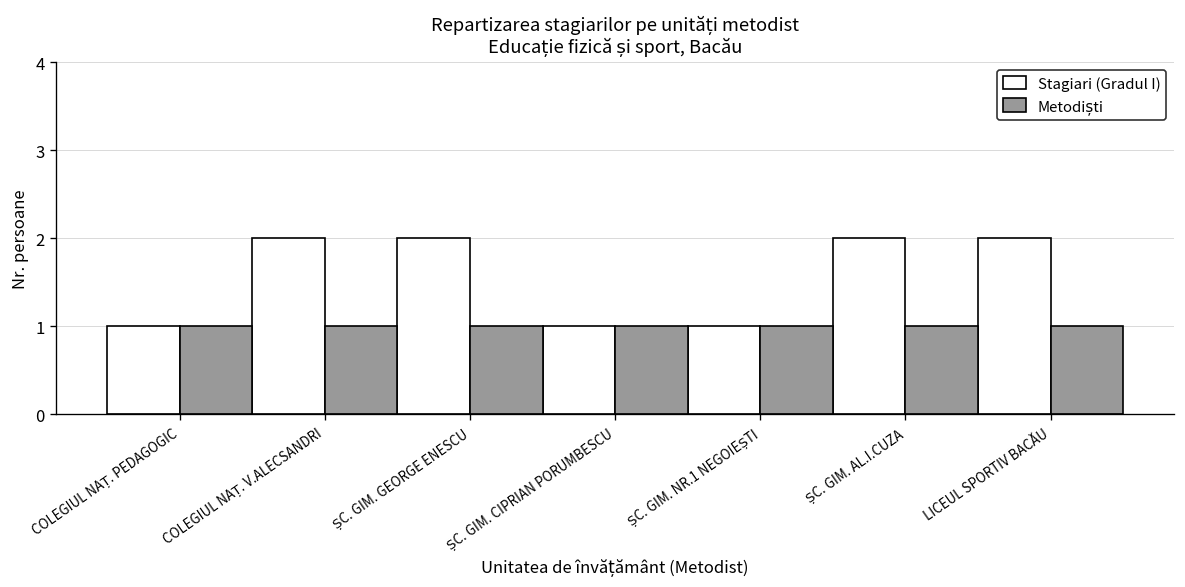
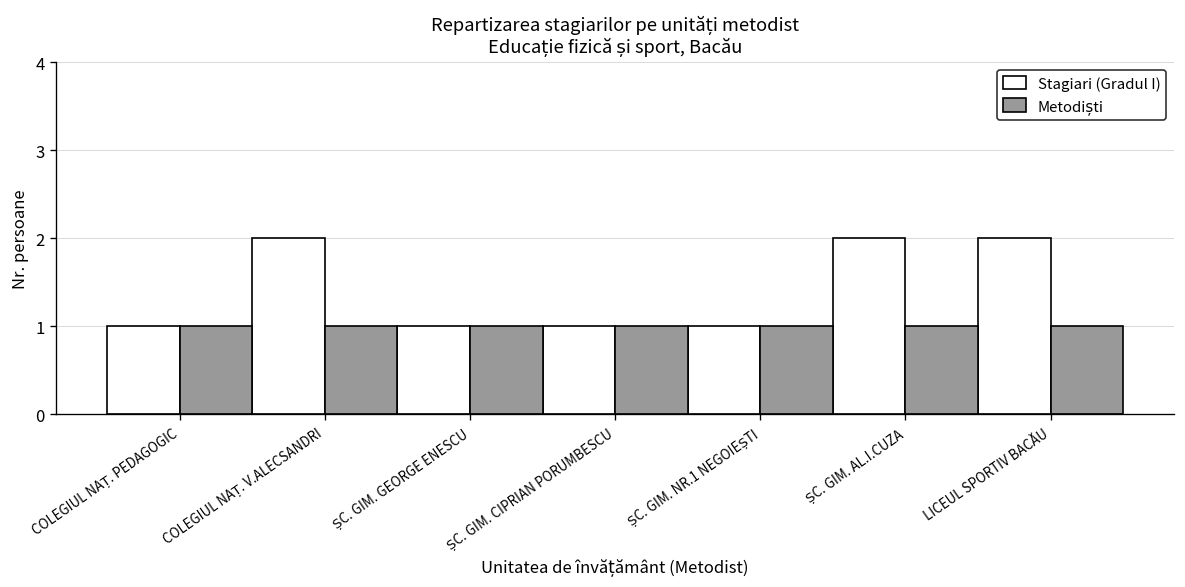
  {
    "Stagiari (Gradul I)": {
      "COLEGIUL NAȚ. PEDAGOGIC": 1,
      "COLEGIUL NAȚ. V.ALECSANDRI": 2,
-     "ȘC. GIM. GEORGE ENESCU": 2,
+     "ȘC. GIM. GEORGE ENESCU": 1,
      "ȘC. GIM. CIPRIAN PORUMBESCU": 1,
      "ȘC. GIM. NR.1 NEGOIEȘTI": 1,
      "ȘC. GIM. AL.I.CUZA": 2,
      "LICEUL SPORTIV BACĂU": 2
    },
    "Metodiști": {
      "COLEGIUL NAȚ. PEDAGOGIC": 1,
      "COLEGIUL NAȚ. V.ALECSANDRI": 1,
      "ȘC. GIM. GEORGE ENESCU": 1,
      "ȘC. GIM. CIPRIAN PORUMBESCU": 1,
      "ȘC. GIM. NR.1 NEGOIEȘTI": 1,
      "ȘC. GIM. AL.I.CUZA": 1,
      "LICEUL SPORTIV BACĂU": 1
    }
  }
